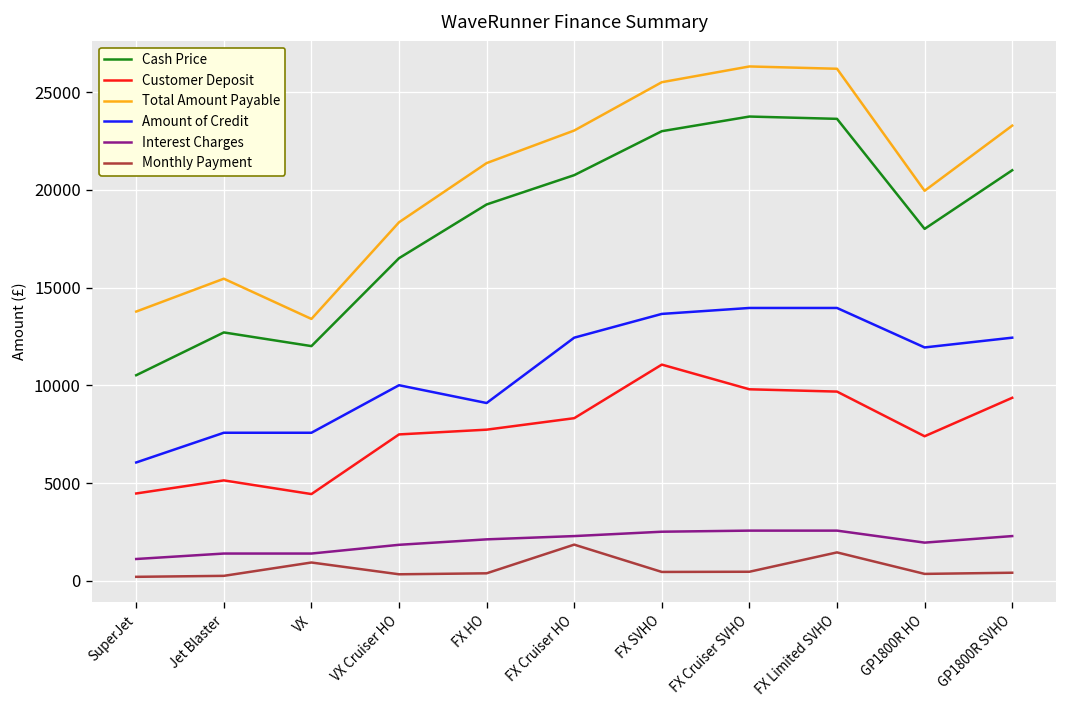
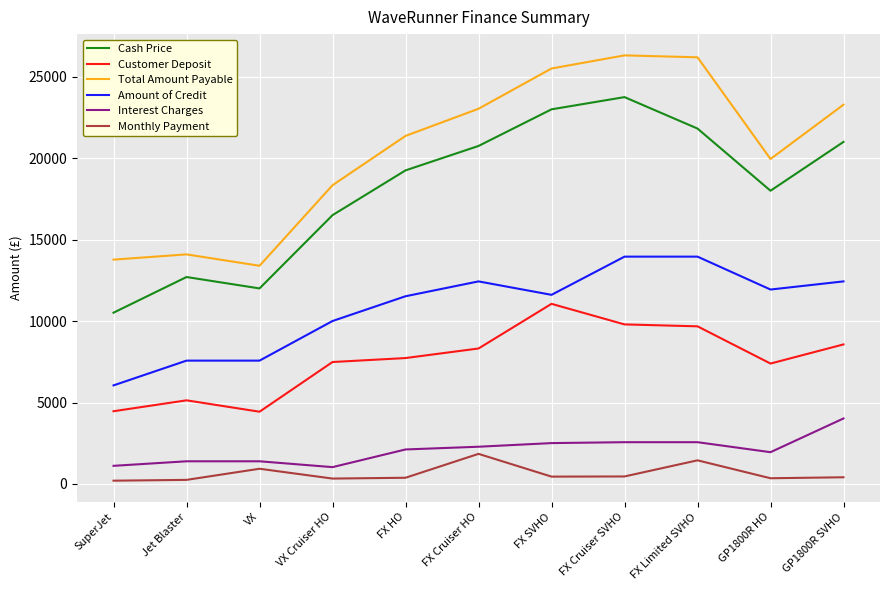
  {
    "Cash Price": {
      "SuperJet": 10500,
      "Jet Blaster": 12700,
      "VX": 12000,
      "VX Cruiser HO": 16500,
      "FX HO": 19300,
      "FX Cruiser HO": 20800,
      "FX SVHO": 23000,
      "FX Cruiser SVHO": 23800,
-     "FX Limited SVHO": 23600,
+     "FX Limited SVHO": 21800,
      "GP1800R HO": 18000,
      "GP1800R SVHO": 21000
    },
    "Customer Deposit": {
      "SuperJet": 4500,
      "Jet Blaster": 5100,
      "VX": 4400,
      "VX Cruiser HO": 7500,
      "FX HO": 7700,
      "FX Cruiser HO": 8300,
      "FX SVHO": 11100,
      "FX Cruiser SVHO": 9800,
      "FX Limited SVHO": 9700,
      "GP1800R HO": 7400,
-     "GP1800R SVHO": 9400
+     "GP1800R SVHO": 8600
    },
    "Total Amount Payable": {
      "SuperJet": 13800,
-     "Jet Blaster": 15500,
+     "Jet Blaster": 14100,
      "VX": 13400,
      "VX Cruiser HO": 18300,
      "FX HO": 21400,
      "FX Cruiser HO": 23000,
      "FX SVHO": 25500,
      "FX Cruiser SVHO": 26300,
      "FX Limited SVHO": 26200,
      "GP1800R HO": 20000,
      "GP1800R SVHO": 23300
    },
    "Amount of Credit": {
      "SuperJet": 6100,
      "Jet Blaster": 7600,
      "VX": 7600,
      "VX Cruiser HO": 10000,
-     "FX HO": 9100,
+     "FX HO": 11500,
      "FX Cruiser HO": 12400,
-     "FX SVHO": 13700,
+     "FX SVHO": 11600,
      "FX Cruiser SVHO": 14000,
      "FX Limited SVHO": 14000,
      "GP1800R HO": 11900,
      "GP1800R SVHO": 12400
    },
    "Interest Charges": {
      "SuperJet": 1100,
      "Jet Blaster": 1400,
      "VX": 1400,
-     "VX Cruiser HO": 1800,
+     "VX Cruiser HO": 1000,
      "FX HO": 2100,
      "FX Cruiser HO": 2300,
      "FX SVHO": 2500,
      "FX Cruiser SVHO": 2600,
      "FX Limited SVHO": 2600,
      "GP1800R HO": 1900,
-     "GP1800R SVHO": 2300
+     "GP1800R SVHO": 4000
    },
    "Monthly Payment": {
      "SuperJet": 200,
      "Jet Blaster": 200,
      "VX": 900,
      "VX Cruiser HO": 300,
      "FX HO": 400,
      "FX Cruiser HO": 1800,
      "FX SVHO": 400,
      "FX Cruiser SVHO": 500,
      "FX Limited SVHO": 1400,
      "GP1800R HO": 300,
      "GP1800R SVHO": 400
    }
  }
